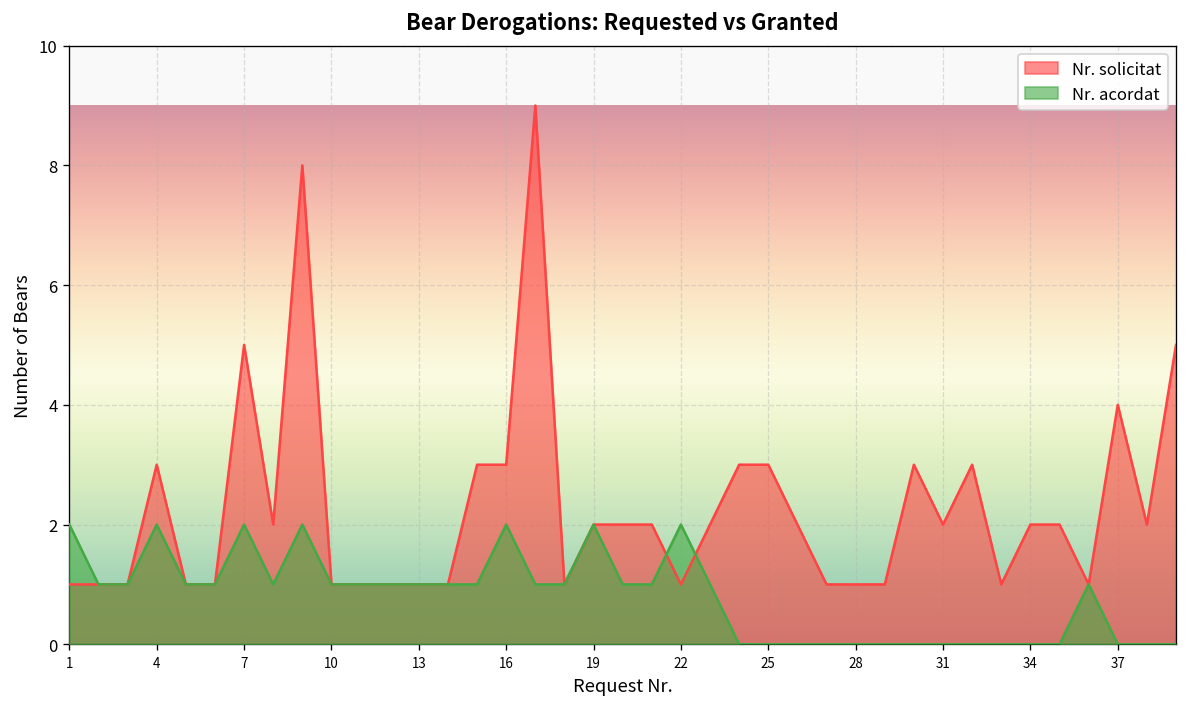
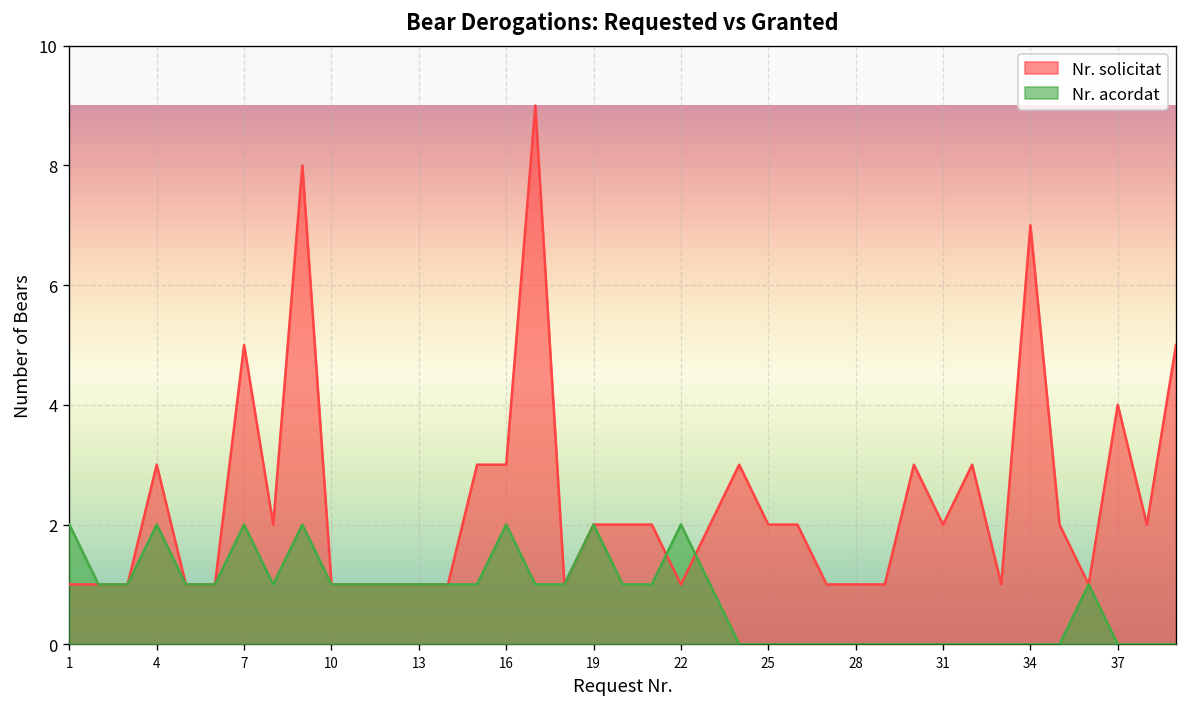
  {
    "Nr. solicitat": {
      "1": 1,
      "4": 3,
      "7": 5,
      "16": 3,
      "22": 1,
-     "25": 3,
+     "25": 2,
      "28": 1,
      "31": 2,
-     "34": 2,
+     "34": 7,
      "37": 4
    },
    "Nr. acordat": {
      "1": 2,
      "4": 2,
      "7": 2,
      "16": 2,
      "22": 2,
      "25": 0,
      "28": 0,
      "31": 0,
      "34": 0,
      "37": 0
    }
  }
